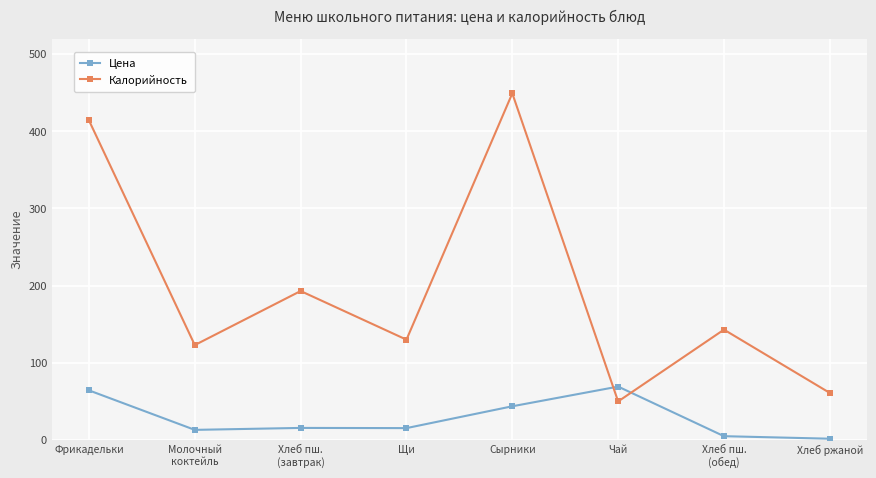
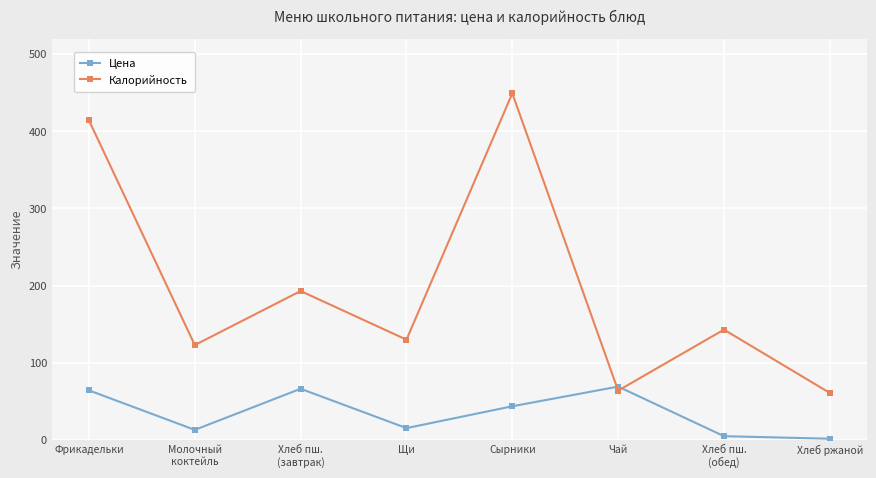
  {
    "Цена": {
      "Фрикадельки": 60,
      "Молочный коктейль": 10,
-     "Хлеб пш. (завтрак)": 20,
+     "Хлеб пш. (завтрак)": 70,
      "Щи": 20,
      "Сырники": 40,
      "Чай": 70,
      "Хлеб пш. (обед)": 10,
      "Хлеб ржаной": 0
    },
    "Калорийность": {
      "Фрикадельки": 410,
      "Молочный коктейль": 120,
      "Хлеб пш. (завтрак)": 190,
      "Щи": 130,
      "Сырники": 450,
-     "Чай": 50,
+     "Чай": 60,
      "Хлеб пш. (обед)": 140,
      "Хлеб ржаной": 60
    }
  }
